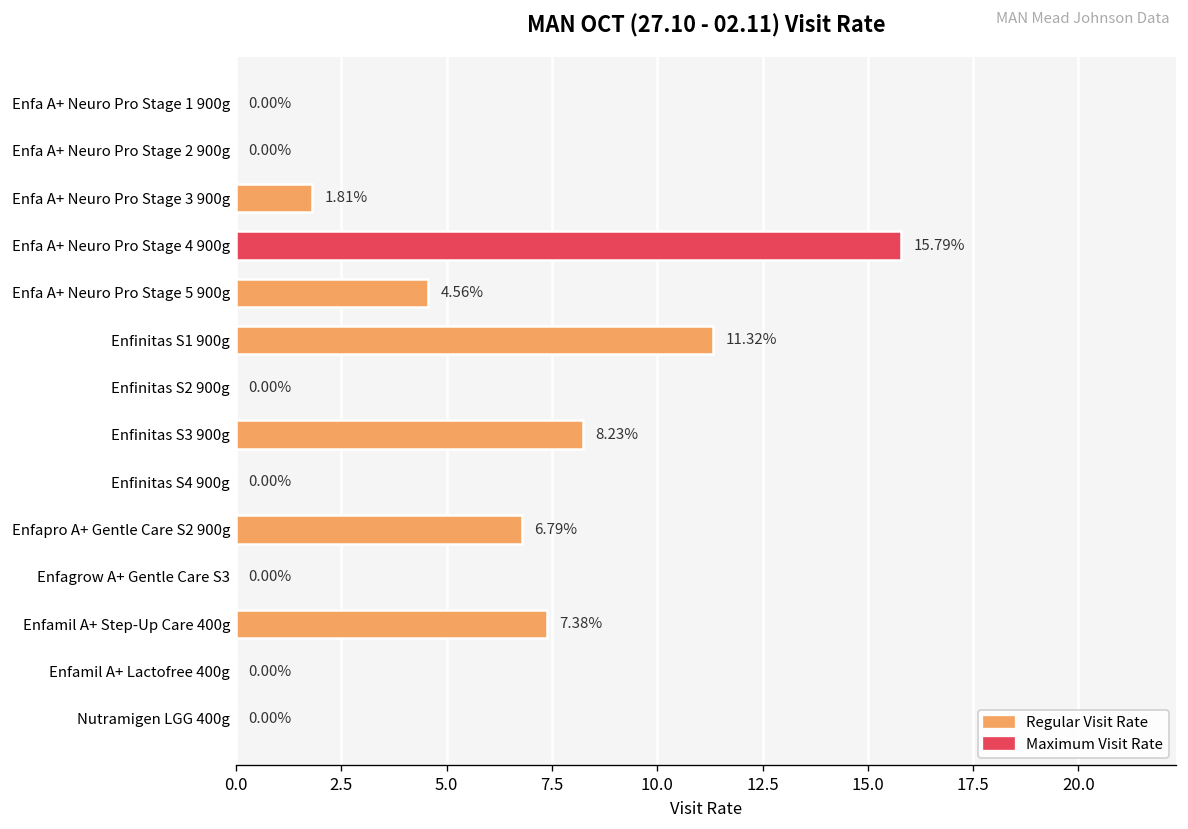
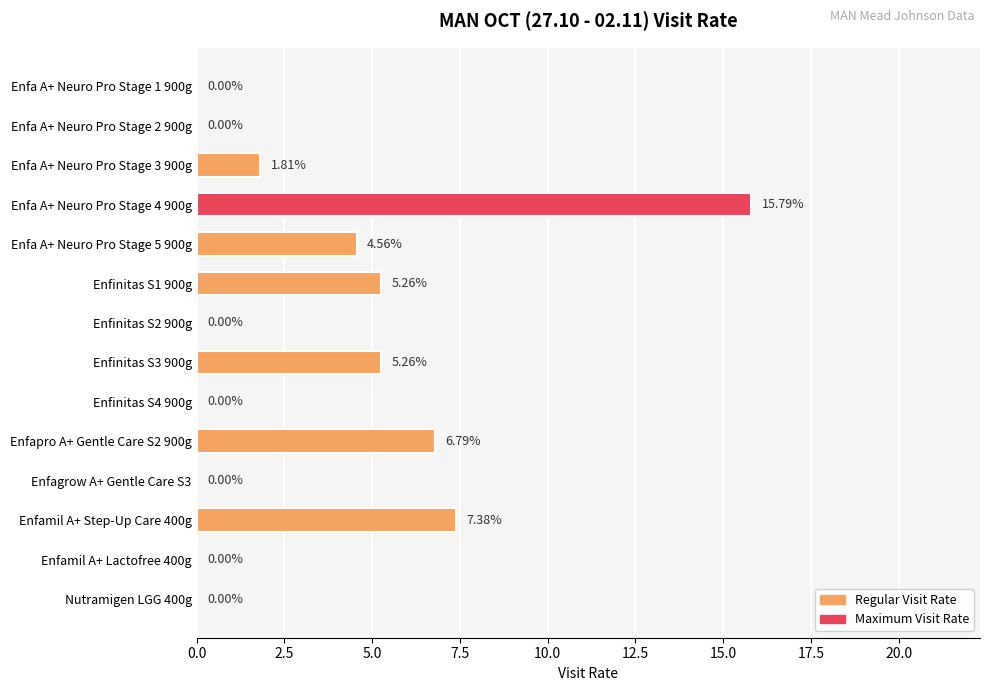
  {
    "Enfa A+ Neuro Pro Stage 1 900g": "0.00%",
    "Enfa A+ Neuro Pro Stage 2 900g": "0.00%",
    "Enfa A+ Neuro Pro Stage 3 900g": "1.81%",
    "Enfa A+ Neuro Pro Stage 4 900g": "15.79%",
    "Enfa A+ Neuro Pro Stage 5 900g": "4.56%",
-   "Enfinitas S1 900g": "11.32%",
+   "Enfinitas S1 900g": "5.26%",
    "Enfinitas S2 900g": "0.00%",
-   "Enfinitas S3 900g": "8.23%",
+   "Enfinitas S3 900g": "5.26%",
    "Enfinitas S4 900g": "0.00%",
    "Enfapro A+ Gentle Care S2 900g": "6.79%",
    "Enfagrow A+ Gentle Care S3": "0.00%",
    "Enfamil A+ Step-Up Care 400g": "7.38%",
    "Enfamil A+ Lactofree 400g": "0.00%",
    "Nutramigen LGG 400g": "0.00%"
  }
